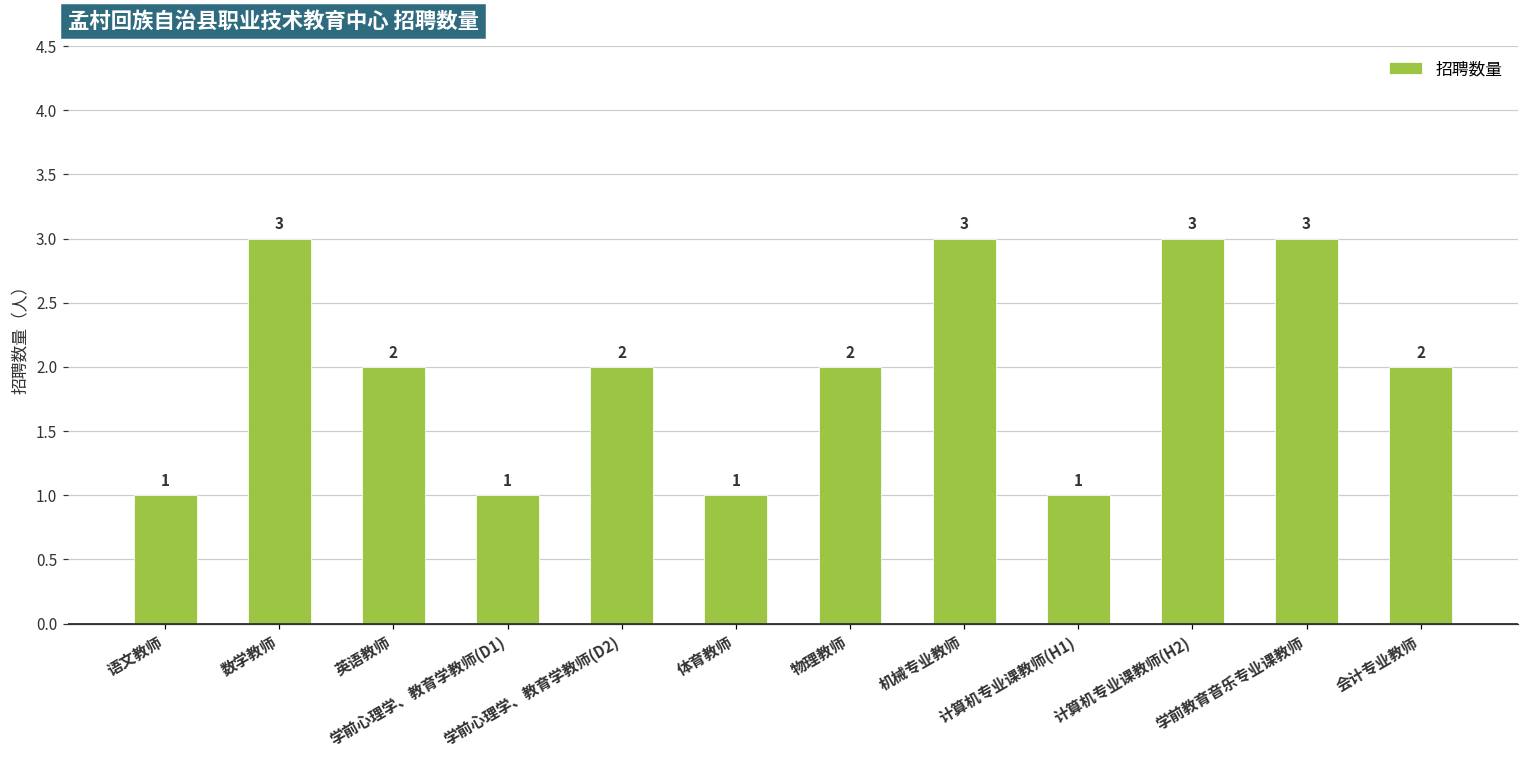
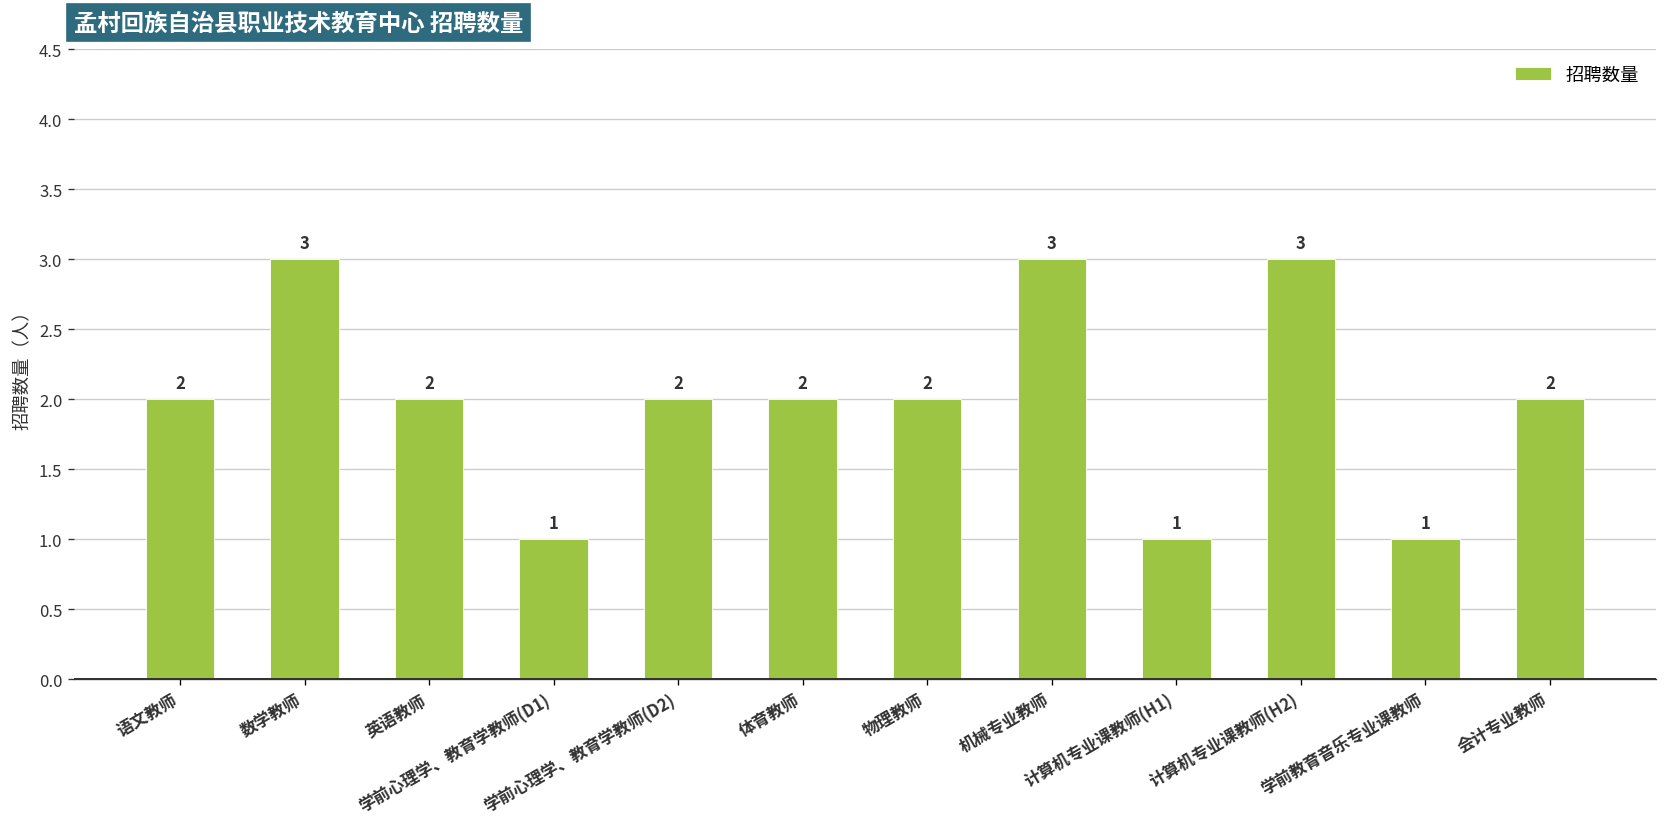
  {
-   "语文教师": 1,
+   "语文教师": 2,
    "数学教师": 3,
    "英语教师": 2,
    "学前心理学、教育学教师(D1)": 1,
    "学前心理学、教育学教师(D2)": 2,
-   "体育教师": 1,
+   "体育教师": 2,
    "物理教师": 2,
    "机械专业教师": 3,
    "计算机专业课教师(H1)": 1,
    "计算机专业课教师(H2)": 3,
-   "学前教育音乐专业课教师": 3,
+   "学前教育音乐专业课教师": 1,
    "会计专业教师": 2
  }
